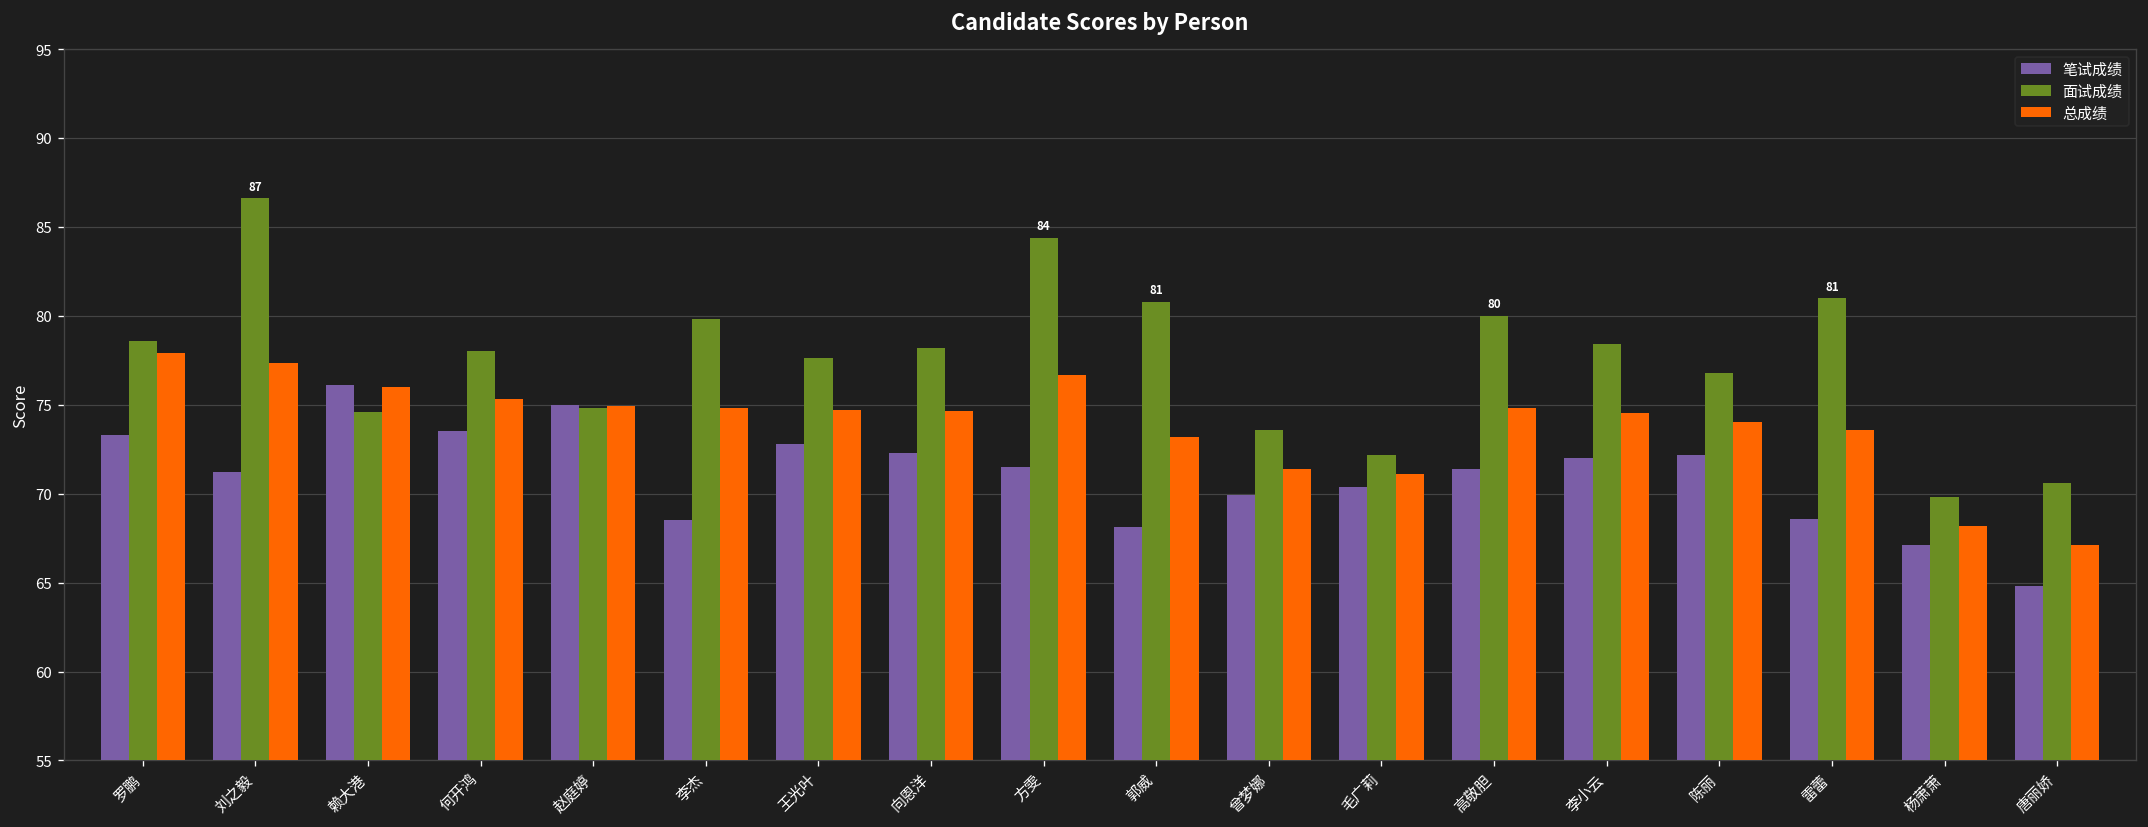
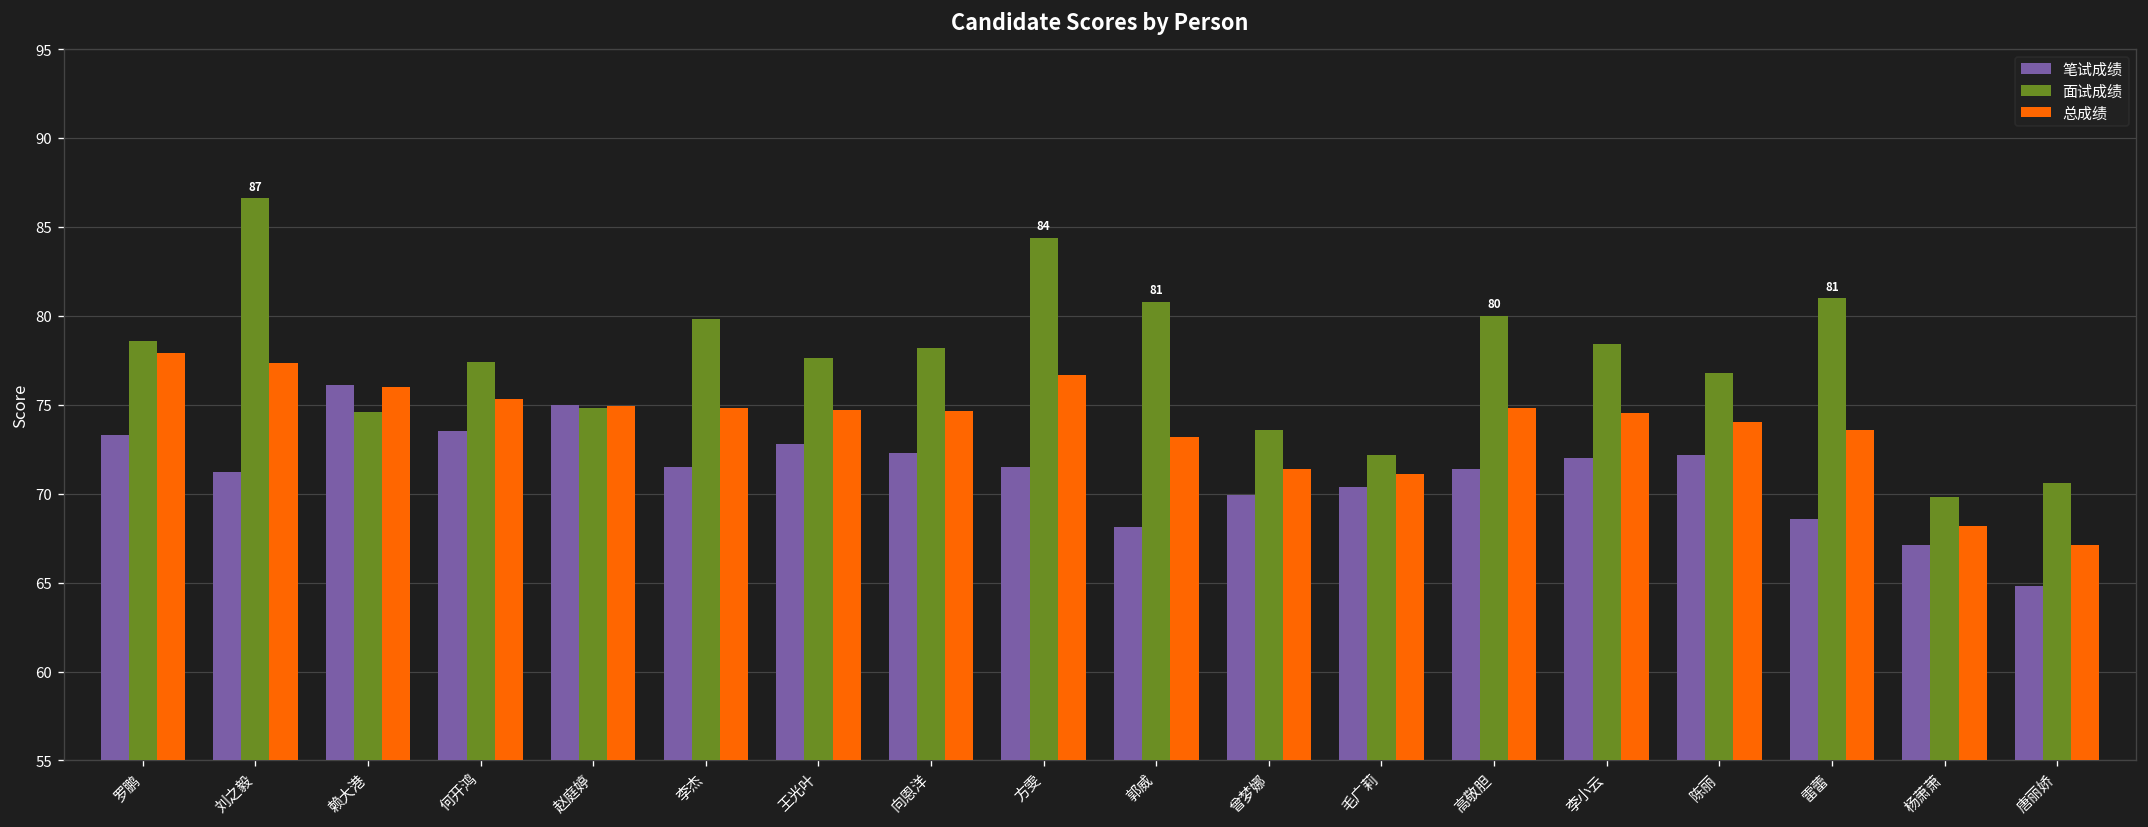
  {
    "笔试成绩": {
      "罗鹏": 73.3,
      "刘之毅": 71.2,
      "赖大港": 76.1,
      "何开鸿": 73.5,
      "赵庭婷": 75.0,
-     "李杰": 68.5,
+     "李杰": 71.5,
      "王光叶": 72.8,
      "向恩洋": 72.3,
      "方雯": 71.5,
      "郭威": 68.1,
      "曾梦娜": 69.9,
      "毛广莉": 70.4,
      "高敬胆": 71.4,
      "李小云": 72.0,
      "陈丽": 72.2,
      "雷蕾": 68.6,
      "杨萧萧": 67.1,
      "唐丽娇": 64.8
    },
    "面试成绩": {
      "罗鹏": 78.6,
      "赖大港": 74.6,
-     "何开鸿": 78.0,
+     "何开鸿": 77.4,
      "赵庭婷": 74.8,
      "李杰": 79.8,
      "王光叶": 77.6,
      "向恩洋": 78.2,
      "曾梦娜": 73.6,
      "毛广莉": 72.2,
      "李小云": 78.4,
      "陈丽": 76.8,
      "杨萧萧": 69.8,
      "唐丽娇": 70.6
    },
    "总成绩": {
      "罗鹏": 77.9,
      "刘之毅": 77.4,
      "赖大港": 76.0,
      "何开鸿": 75.3,
      "赵庭婷": 74.9,
      "李杰": 74.8,
      "王光叶": 74.7,
      "向恩洋": 74.7,
      "方雯": 76.7,
      "郭威": 73.2,
      "曾梦娜": 71.4,
      "毛广莉": 71.1,
      "高敬胆": 74.8,
      "李小云": 74.6,
      "陈丽": 74.0,
      "雷蕾": 73.6,
      "杨萧萧": 68.2,
      "唐丽娇": 67.1
    }
  }
